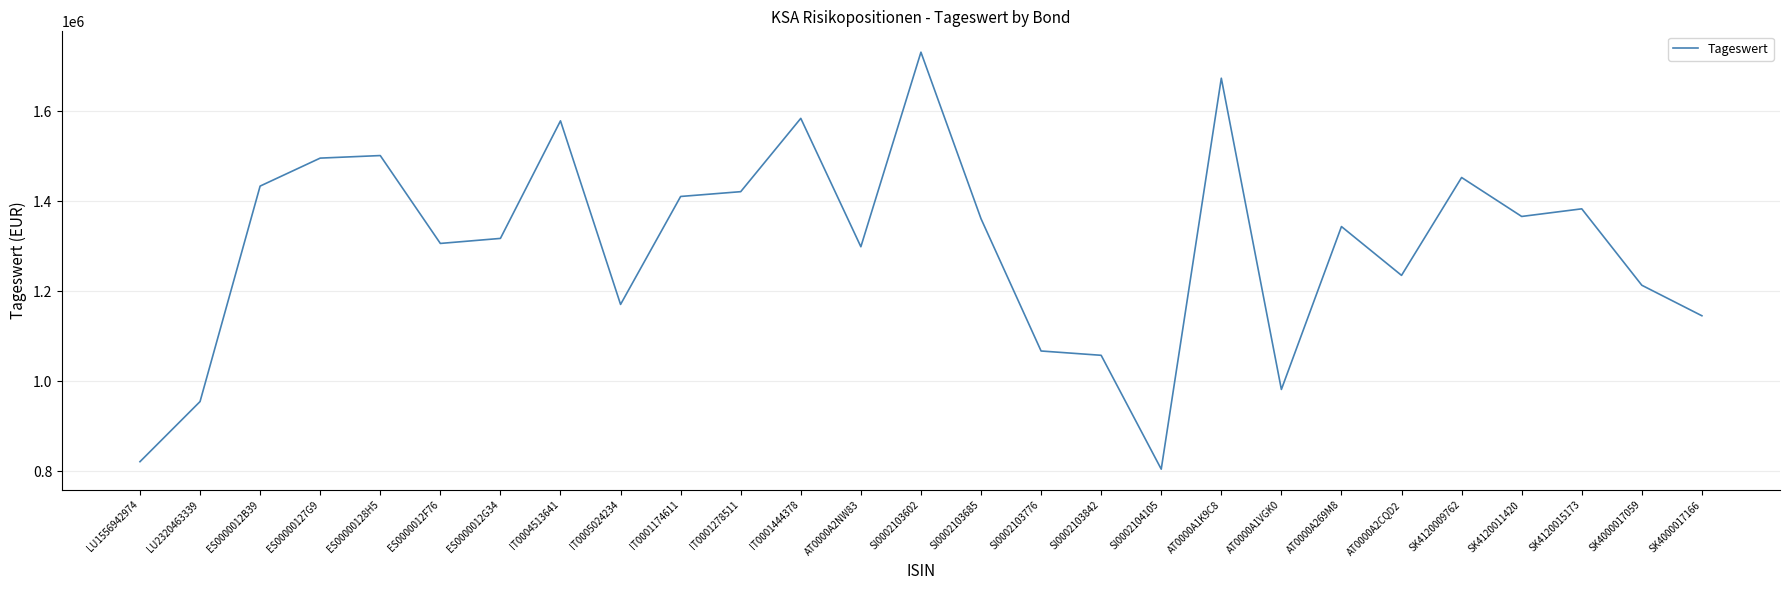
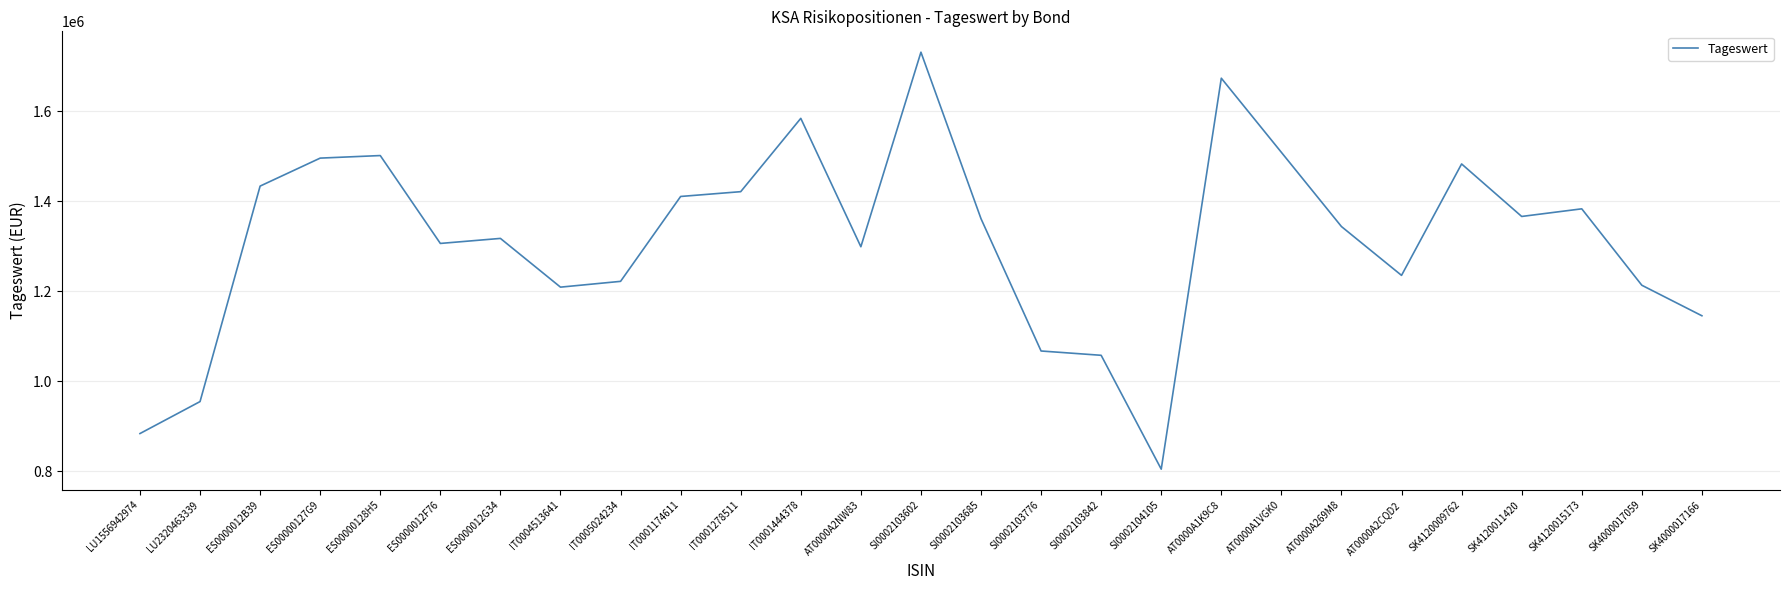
  {
-   "LU1556942974": 820000,
+   "LU1556942974": 880000,
    "LU2320463339": 960000,
    "ES0000012B39": 1430000,
    "ES00000127G9": 1500000,
    "ES00000128H5": 1500000,
    "ES0000012F76": 1310000,
    "ES0000012G34": 1320000,
-   "IT0004513641": 1580000,
-   "IT0005024234": 1170000,
+   "IT0004513641": 1210000,
+   "IT0005024234": 1220000,
    "IT0001174611": 1410000,
    "IT0001278511": 1420000,
    "IT0001444378": 1580000,
    "AT0000A2NW83": 1300000,
    "SI0002103602": 1730000,
    "SI0002103685": 1360000,
    "SI0002103776": 1070000,
    "SI0002103842": 1060000,
    "SI0002104105": 800000,
    "AT0000A1K9C8": 1670000,
-   "AT0000A1VGK0": 980000,
+   "AT0000A1VGK0": 1510000,
    "AT0000A269M8": 1340000,
    "AT0000A2CQD2": 1240000,
-   "SK4120009762": 1450000,
+   "SK4120009762": 1480000,
    "SK4120011420": 1370000,
    "SK4120015173": 1380000,
    "SK4000017059": 1210000,
    "SK4000017166": 1150000
  }
